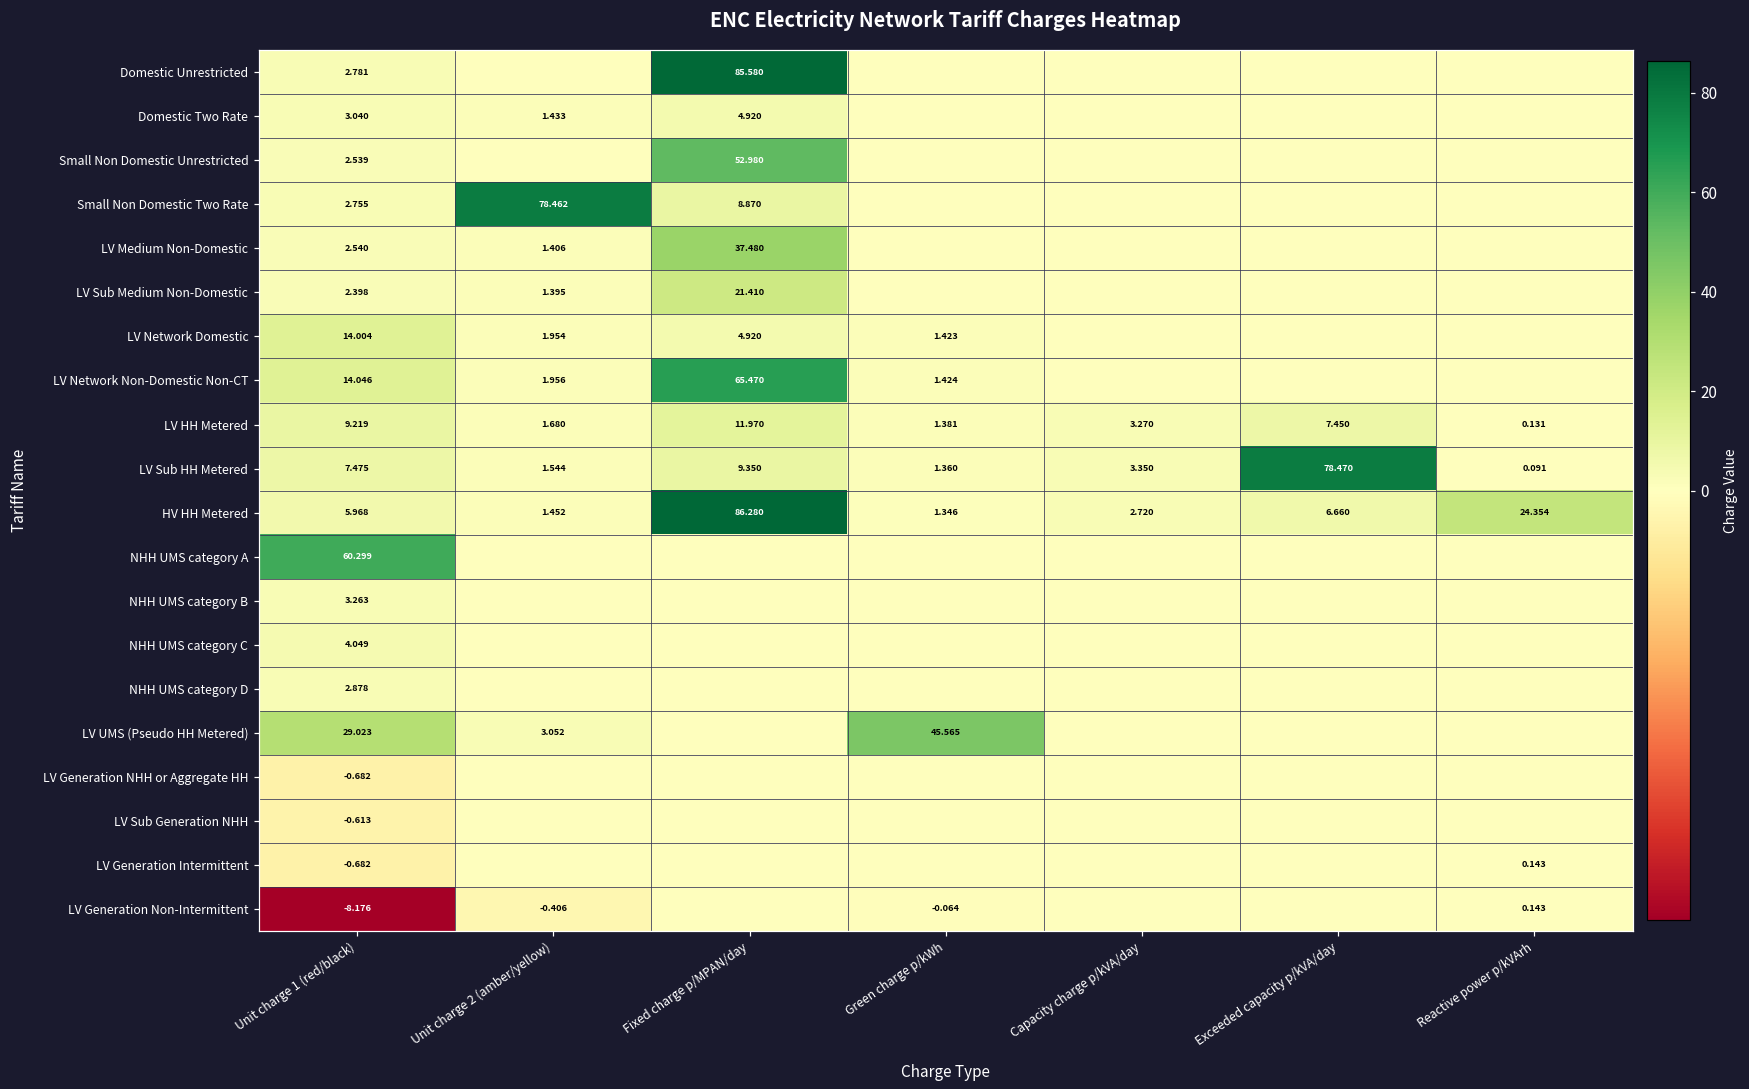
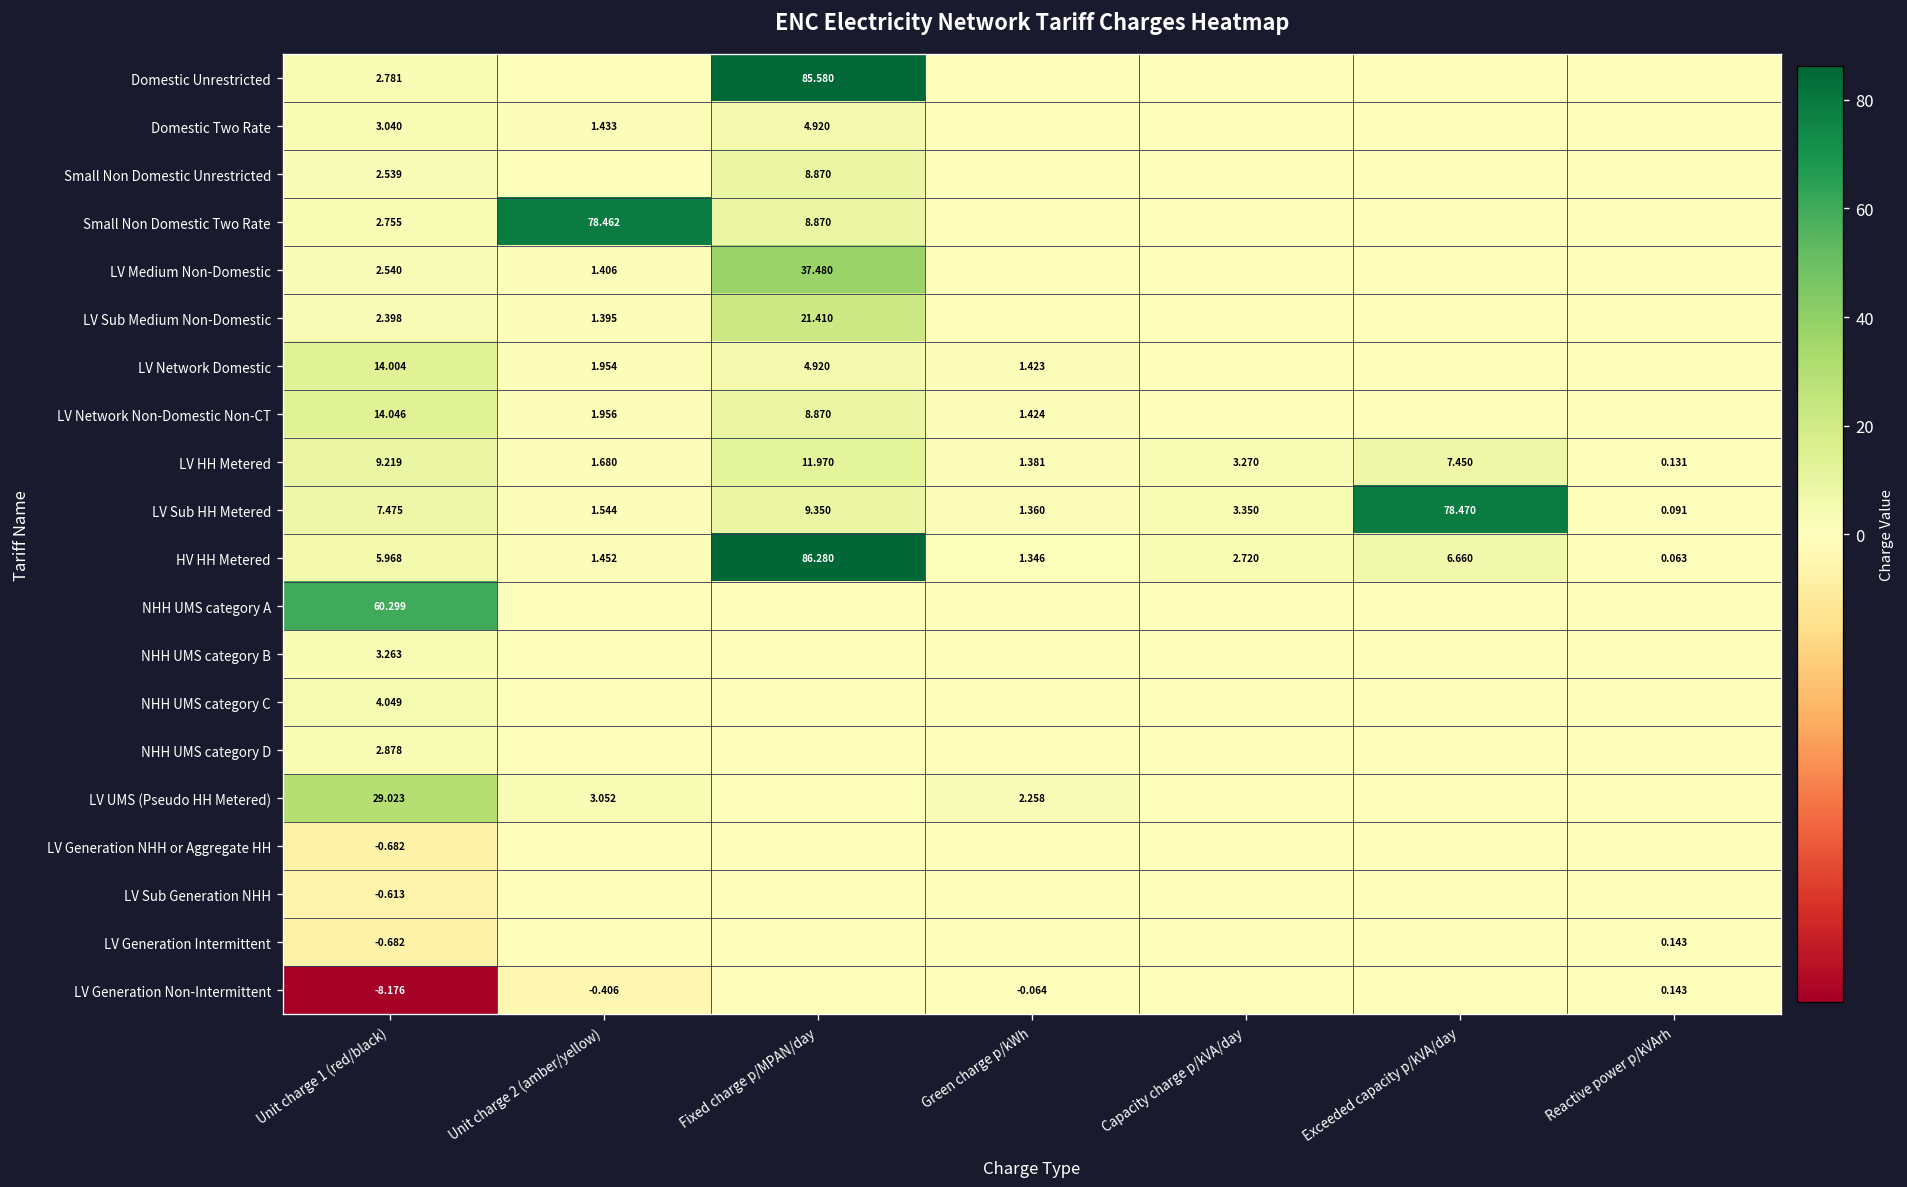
  {
    "Domestic Unrestricted": {
      "Unit charge 1 (red/black)": 2.781,
      "Fixed charge p/MPAN/day": 85.580
    },
    "Domestic Two Rate": {
      "Unit charge 1 (red/black)": 3.040,
      "Unit charge 2 (amber/yellow)": 1.433,
      "Fixed charge p/MPAN/day": 4.920
    },
    "Small Non Domestic Unrestricted": {
      "Unit charge 1 (red/black)": 2.539,
-     "Fixed charge p/MPAN/day": 52.980
+     "Fixed charge p/MPAN/day": 8.870
    },
    "Small Non Domestic Two Rate": {
      "Unit charge 1 (red/black)": 2.755,
      "Unit charge 2 (amber/yellow)": 78.462,
      "Fixed charge p/MPAN/day": 8.870
    },
    "LV Medium Non-Domestic": {
      "Unit charge 1 (red/black)": 2.540,
      "Unit charge 2 (amber/yellow)": 1.406,
      "Fixed charge p/MPAN/day": 37.480
    },
    "LV Sub Medium Non-Domestic": {
      "Unit charge 1 (red/black)": 2.398,
      "Unit charge 2 (amber/yellow)": 1.395,
      "Fixed charge p/MPAN/day": 21.410
    },
    "LV Network Domestic": {
      "Unit charge 1 (red/black)": 14.004,
      "Unit charge 2 (amber/yellow)": 1.954,
      "Fixed charge p/MPAN/day": 4.920,
      "Green charge p/kWh": 1.423
    },
    "LV Network Non-Domestic Non-CT": {
      "Unit charge 1 (red/black)": 14.046,
      "Unit charge 2 (amber/yellow)": 1.956,
-     "Fixed charge p/MPAN/day": 65.470,
+     "Fixed charge p/MPAN/day": 8.870,
      "Green charge p/kWh": 1.424
    },
    "LV HH Metered": {
      "Unit charge 1 (red/black)": 9.219,
      "Unit charge 2 (amber/yellow)": 1.680,
      "Fixed charge p/MPAN/day": 11.970,
      "Green charge p/kWh": 1.381,
      "Capacity charge p/kVA/day": 3.270,
      "Exceeded capacity p/kVA/day": 7.450,
      "Reactive power p/kVArh": 0.131
    },
    "LV Sub HH Metered": {
      "Unit charge 1 (red/black)": 7.475,
      "Unit charge 2 (amber/yellow)": 1.544,
      "Fixed charge p/MPAN/day": 9.350,
      "Green charge p/kWh": 1.360,
      "Capacity charge p/kVA/day": 3.350,
      "Exceeded capacity p/kVA/day": 78.470,
      "Reactive power p/kVArh": 0.091
    },
    "HV HH Metered": {
      "Unit charge 1 (red/black)": 5.968,
      "Unit charge 2 (amber/yellow)": 1.452,
      "Fixed charge p/MPAN/day": 86.280,
      "Green charge p/kWh": 1.346,
      "Capacity charge p/kVA/day": 2.720,
      "Exceeded capacity p/kVA/day": 6.660,
-     "Reactive power p/kVArh": 24.354
+     "Reactive power p/kVArh": 0.063
    },
    "NHH UMS category A": {
      "Unit charge 1 (red/black)": 60.299
    },
    "NHH UMS category B": {
      "Unit charge 1 (red/black)": 3.263
    },
    "NHH UMS category C": {
      "Unit charge 1 (red/black)": 4.049
    },
    "NHH UMS category D": {
      "Unit charge 1 (red/black)": 2.878
    },
    "LV UMS (Pseudo HH Metered)": {
      "Unit charge 1 (red/black)": 29.023,
      "Unit charge 2 (amber/yellow)": 3.052,
-     "Green charge p/kWh": 45.565
+     "Green charge p/kWh": 2.258
    },
    "LV Generation NHH or Aggregate HH": {
      "Unit charge 1 (red/black)": -0.682
    },
    "LV Sub Generation NHH": {
      "Unit charge 1 (red/black)": -0.613
    },
    "LV Generation Intermittent": {
      "Unit charge 1 (red/black)": -0.682,
      "Reactive power p/kVArh": 0.143
    },
    "LV Generation Non-Intermittent": {
      "Unit charge 1 (red/black)": -8.176,
      "Unit charge 2 (amber/yellow)": -0.406,
      "Green charge p/kWh": -0.064,
      "Reactive power p/kVArh": 0.143
    }
  }
